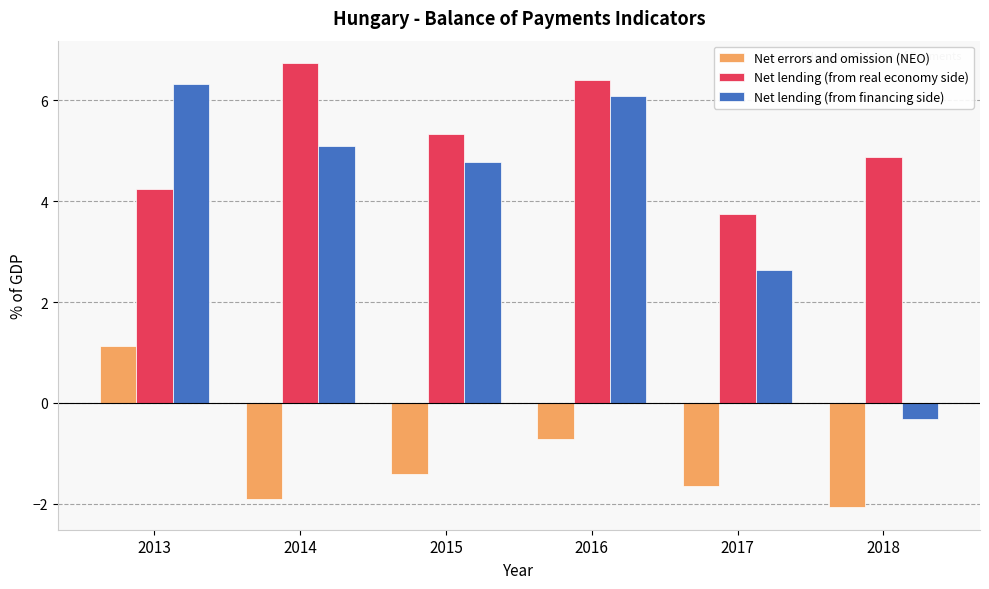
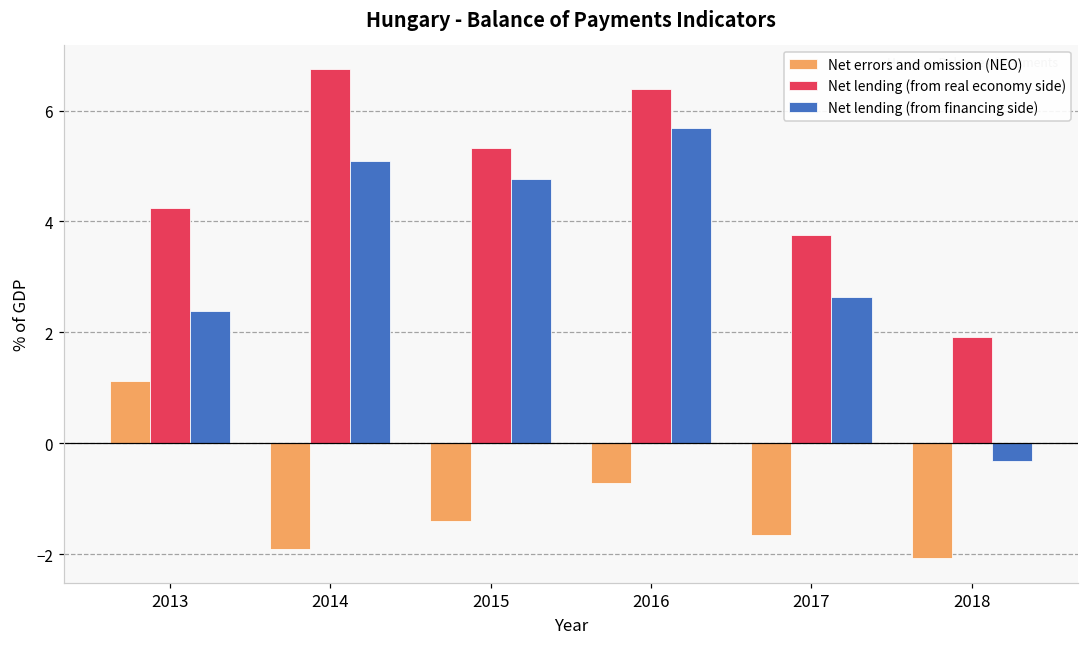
  {
    "Net errors and omission (NEO)": {
      "2013": 1.1,
      "2014": -1.9,
      "2015": -1.4,
      "2016": -0.7,
      "2017": -1.6,
      "2018": -2.1
    },
    "Net lending (from real economy side)": {
      "2013": 4.3,
      "2014": 6.7,
      "2015": 5.3,
      "2016": 6.4,
      "2017": 3.8,
-     "2018": 4.9
+     "2018": 1.9
    },
    "Net lending (from financing side)": {
-     "2013": 6.3,
+     "2013": 2.4,
      "2014": 5.1,
      "2015": 4.8,
-     "2016": 6.1,
+     "2016": 5.7,
      "2017": 2.6,
      "2018": -0.3
    }
  }
